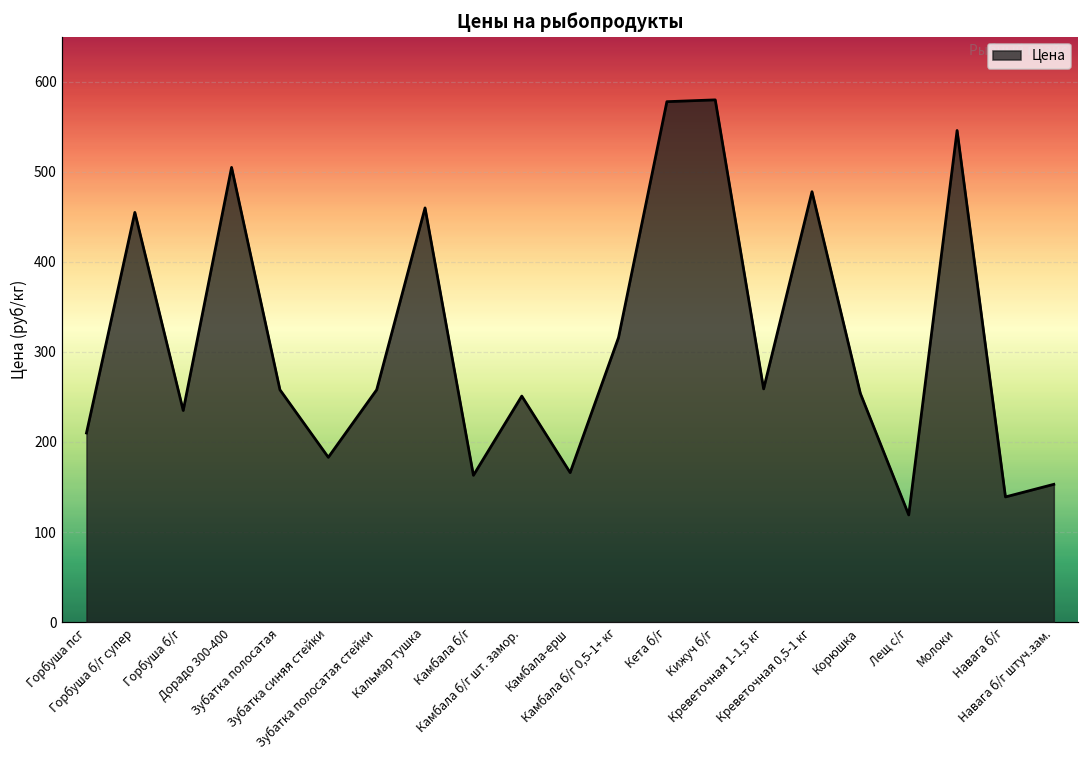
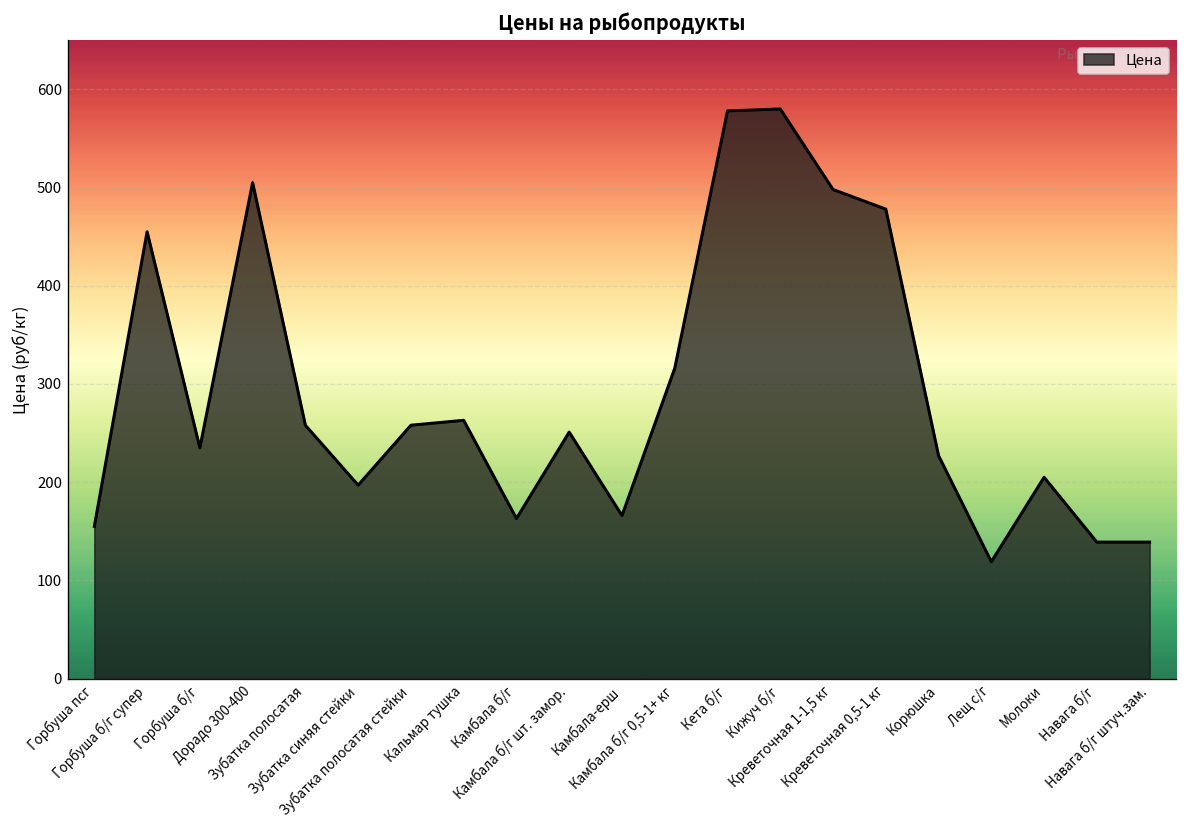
  {
-   "Горбуша псг": 210,
+   "Горбуша псг": 160,
    "Горбуша б/г супер": 460,
    "Горбуша б/г": 240,
    "Дорадо 300-400": 510,
    "Зубатка полосатая": 260,
-   "Зубатка синяя стейки": 180,
+   "Зубатка синяя стейки": 200,
    "Зубатка полосатая стейки": 260,
-   "Кальмар тушка": 460,
+   "Кальмар тушка": 260,
    "Камбала б/г": 160,
    "Камбала б/г шт. замор.": 250,
    "Камбала-ерш": 170,
    "Камбала б/г 0,5-1+ кг": 320,
    "Кета б/г": 580,
    "Кижуч б/г": 580,
-   "Креветочная 1-1,5 кг": 260,
+   "Креветочная 1-1,5 кг": 500,
    "Креветочная 0,5-1 кг": 480,
-   "Корюшка": 250,
+   "Корюшка": 230,
    "Лещ с/г": 120,
-   "Молоки": 550,
+   "Молоки": 210,
    "Навага б/г": 140,
-   "Навага б/г штуч.зам.": 150
+   "Навага б/г штуч.зам.": 140
  }
